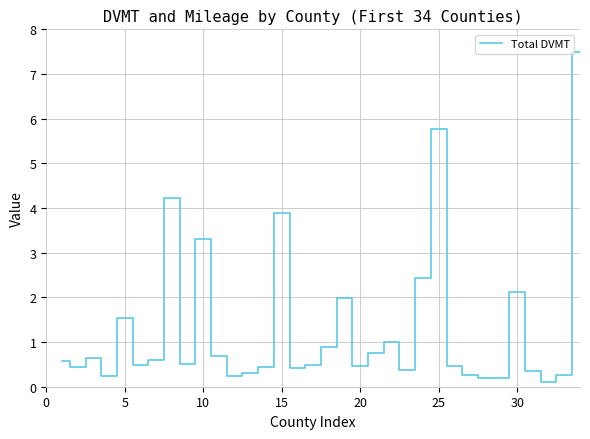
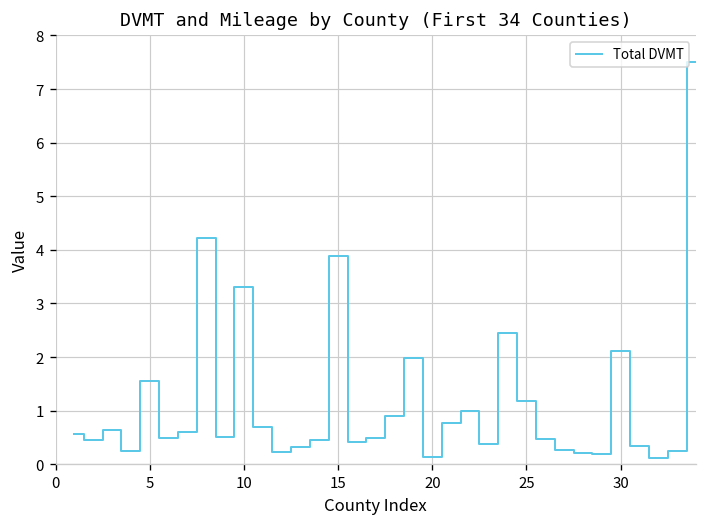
  {
    "5": 1.5,
    "10": 3.3,
    "15": 3.9,
-   "20": 0.5,
-   "25": 5.8,
+   "20": 0.1,
+   "25": 1.2,
    "30": 2.1
  }
